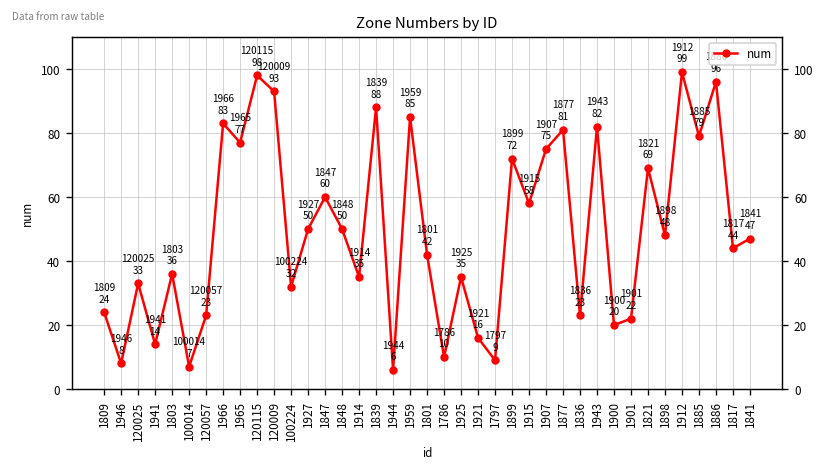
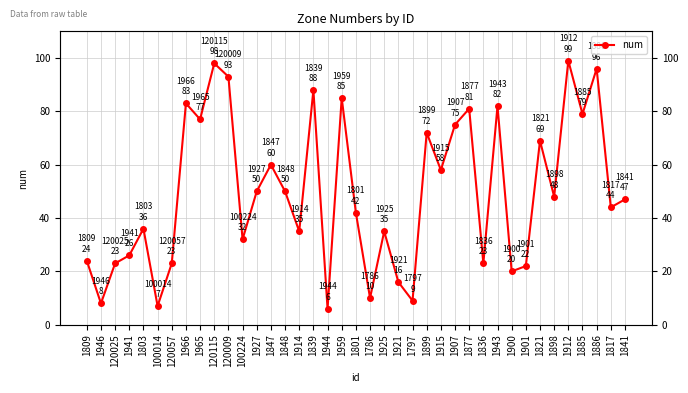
  {
    "1809": 24,
    "1946": 8,
-   "120025": 33,
-   "1941": 14,
+   "120025": 23,
+   "1941": 26,
    "1803": 36,
    "100014": 7,
    "120057": 23,
    "1966": 83,
    "1965": 77,
    "100224": 32,
    "1927": 50,
    "1847": 60,
    "1848": 50,
    "1914": 35,
    "1839": 88,
    "1944": 6,
    "1959": 85,
    "1801": 42,
    "1786": 10,
    "1925": 35,
    "1921": 16,
    "1797": 9,
    "1899": 72,
    "1915": 58,
    "1907": 75,
    "1877": 81,
    "1836": 23,
    "1943": 82,
    "1821": 69,
    "1898": 48,
    "1912": 99,
    "1885": 79,
    "1817": 44,
    "1841": 47
  }
